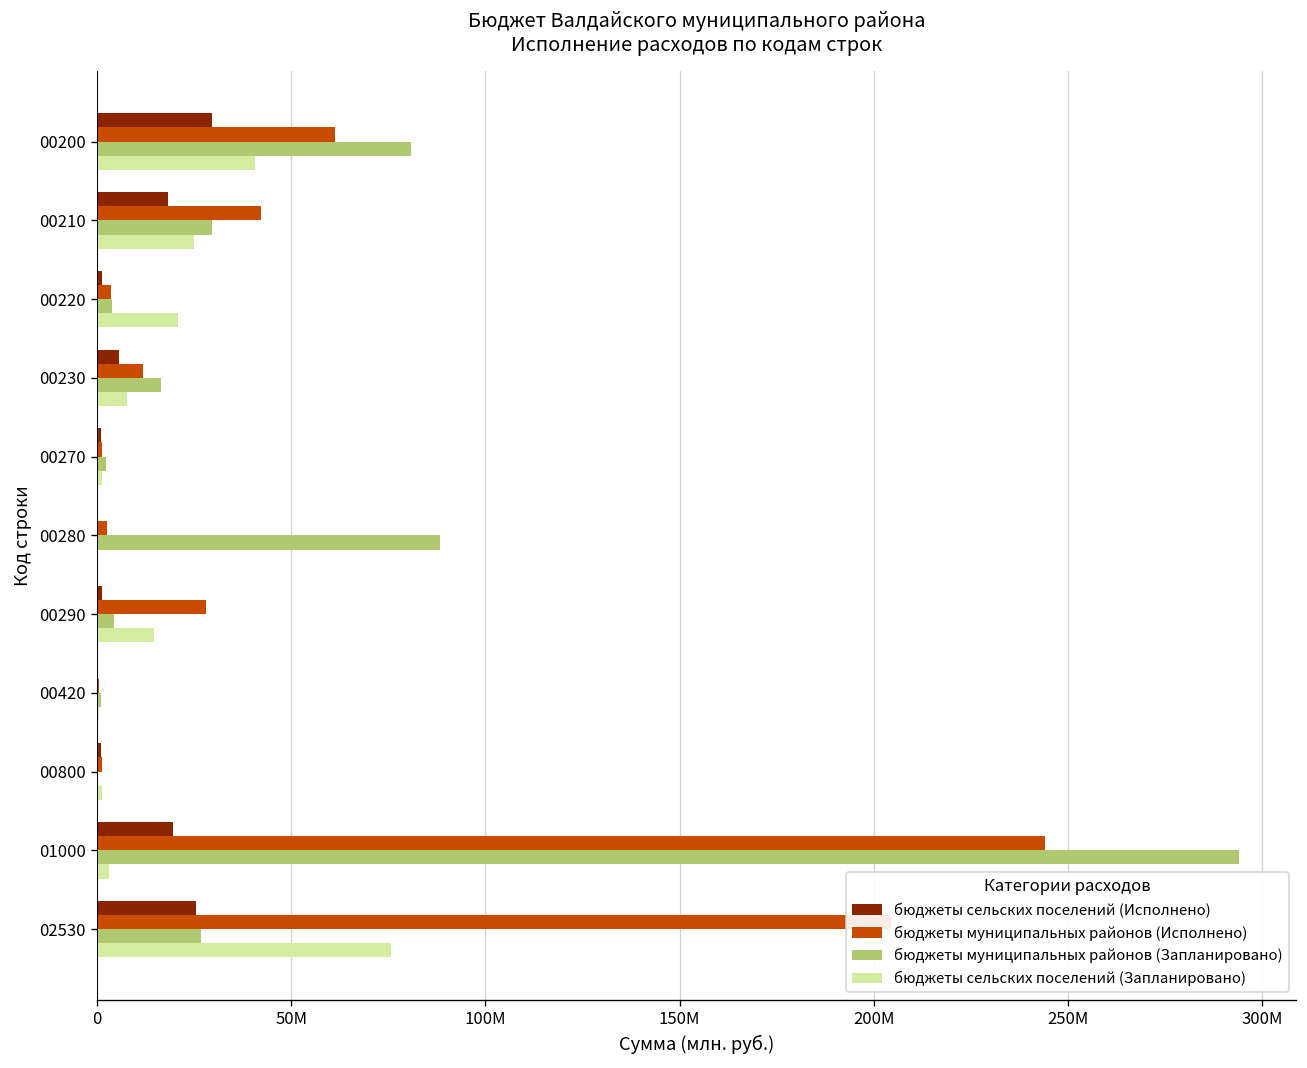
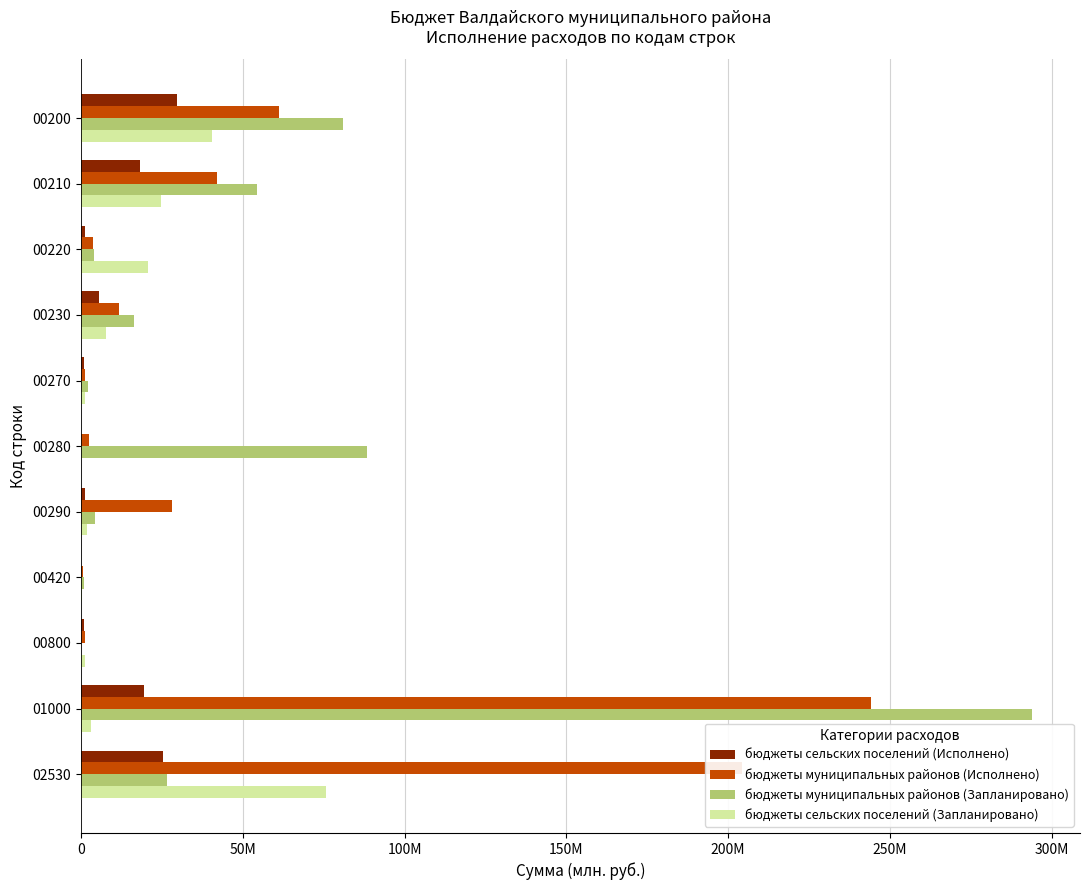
  {
    "бюджеты сельских поселений (Исполнено)": {
      "00200": 30000000,
      "00210": 18000000,
      "00220": 1000000,
      "00230": 6000000,
      "00270": 1000000,
      "00280": 0,
      "00290": 1000000,
      "00800": 1000000,
      "01000": 19000000,
      "02530": 25000000
    },
    "бюджеты муниципальных районов (Исполнено)": {
      "00200": 61000000,
      "00210": 42000000,
      "00220": 4000000,
      "00230": 12000000,
      "00270": 1000000,
      "00280": 3000000,
      "00290": 28000000,
      "00800": 1000000,
      "01000": 244000000
    },
    "бюджеты муниципальных районов (Запланировано)": {
      "00200": 81000000,
-     "00210": 29000000,
+     "00210": 54000000,
      "00220": 4000000,
      "00230": 16000000,
      "00270": 2000000,
      "00280": 88000000,
      "00290": 4000000,
      "00420": 1000000,
      "00800": 0,
      "01000": 294000000,
      "02530": 27000000
    },
    "бюджеты сельских поселений (Запланировано)": {
      "00200": 41000000,
      "00210": 25000000,
      "00220": 21000000,
      "00230": 8000000,
      "00270": 1000000,
      "00280": 0,
-     "00290": 15000000,
+     "00290": 2000000,
      "00800": 1000000,
      "01000": 3000000,
      "02530": 76000000
    }
  }
